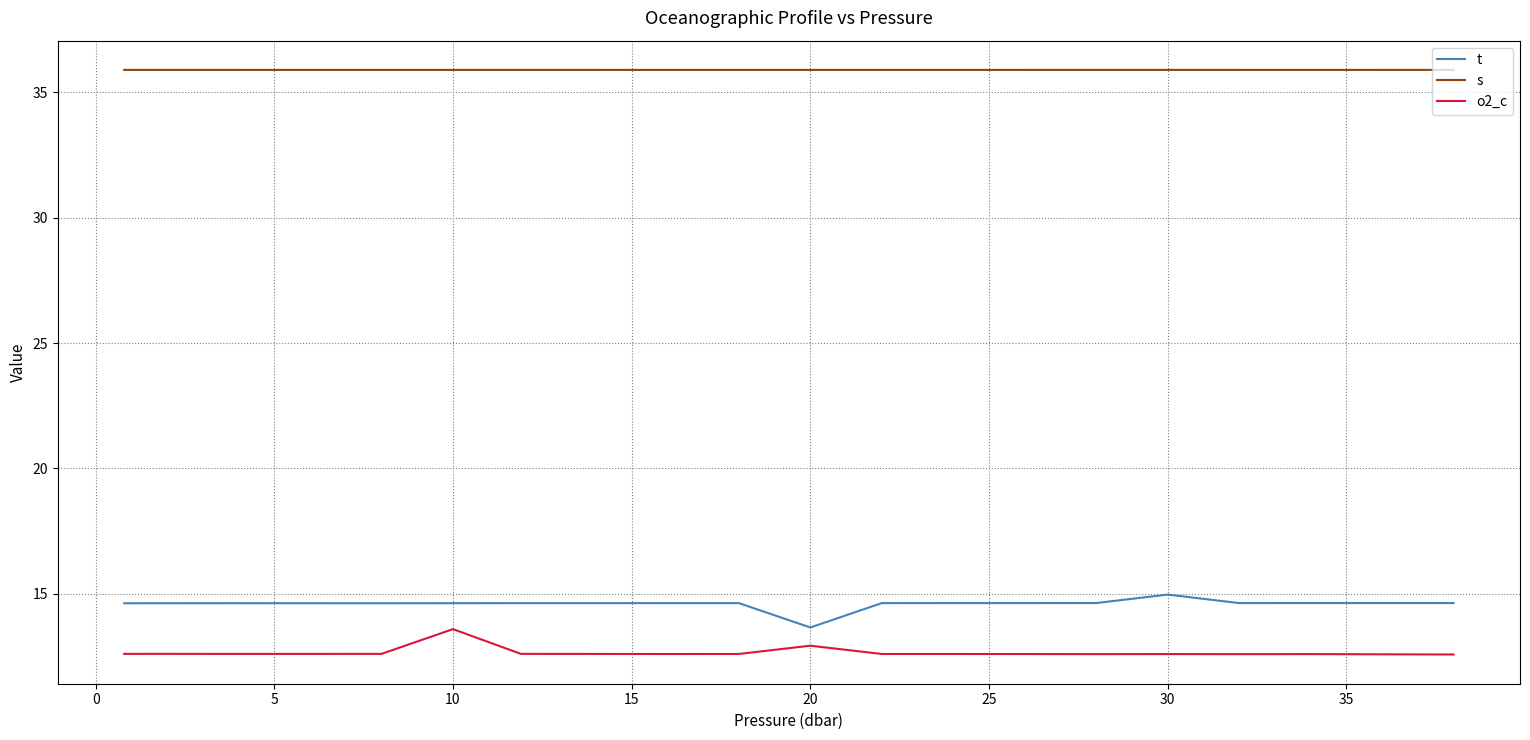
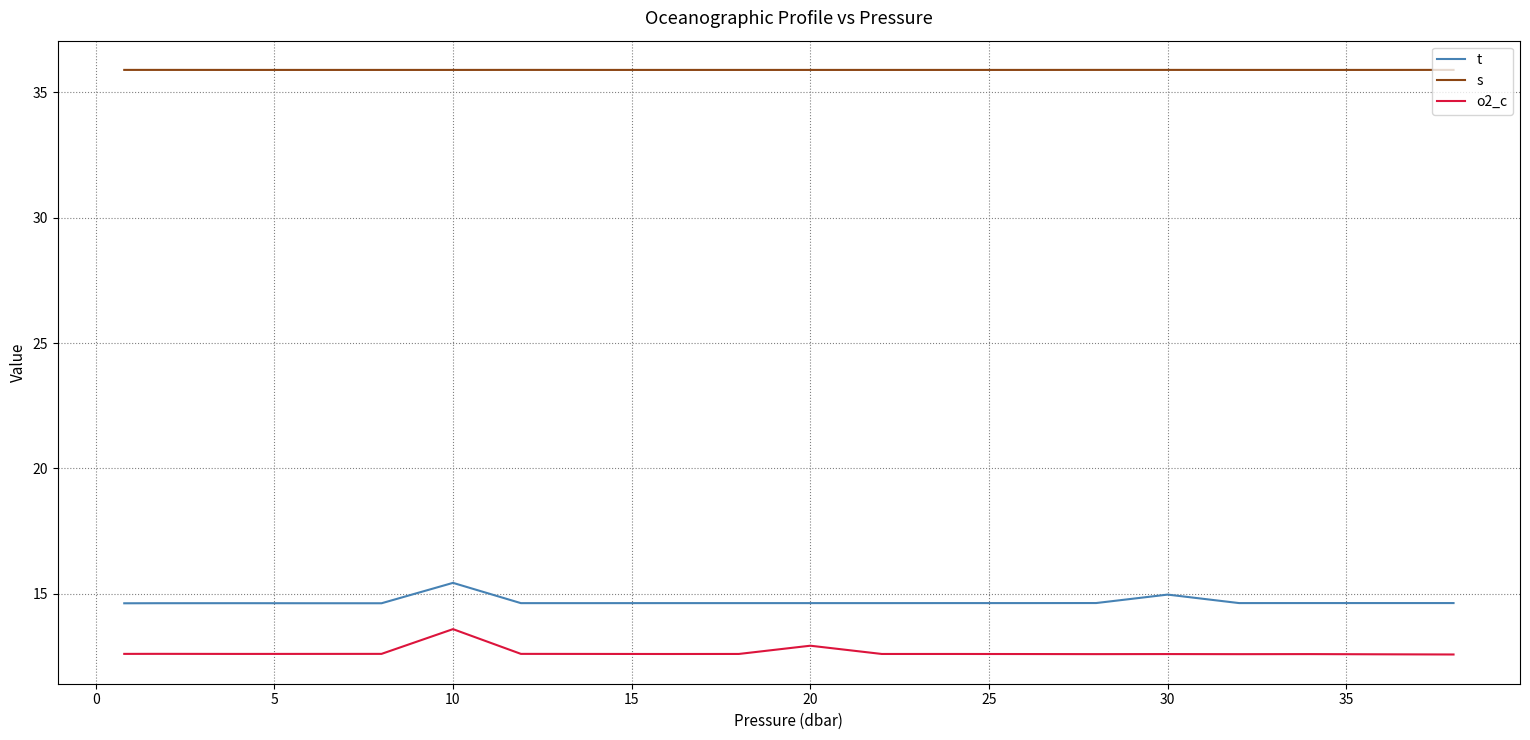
  {
    "t": {
-     "10": 14.6,
-     "20": 13.7,
+     "10": 15.4,
+     "20": 14.6,
      "30": 15.0
    },
    "s": {
      "10": 35.9,
      "20": 35.9,
      "30": 35.9
    },
    "o2_c": {
      "10": 13.6,
      "20": 12.9,
      "30": 12.6
    }
  }
